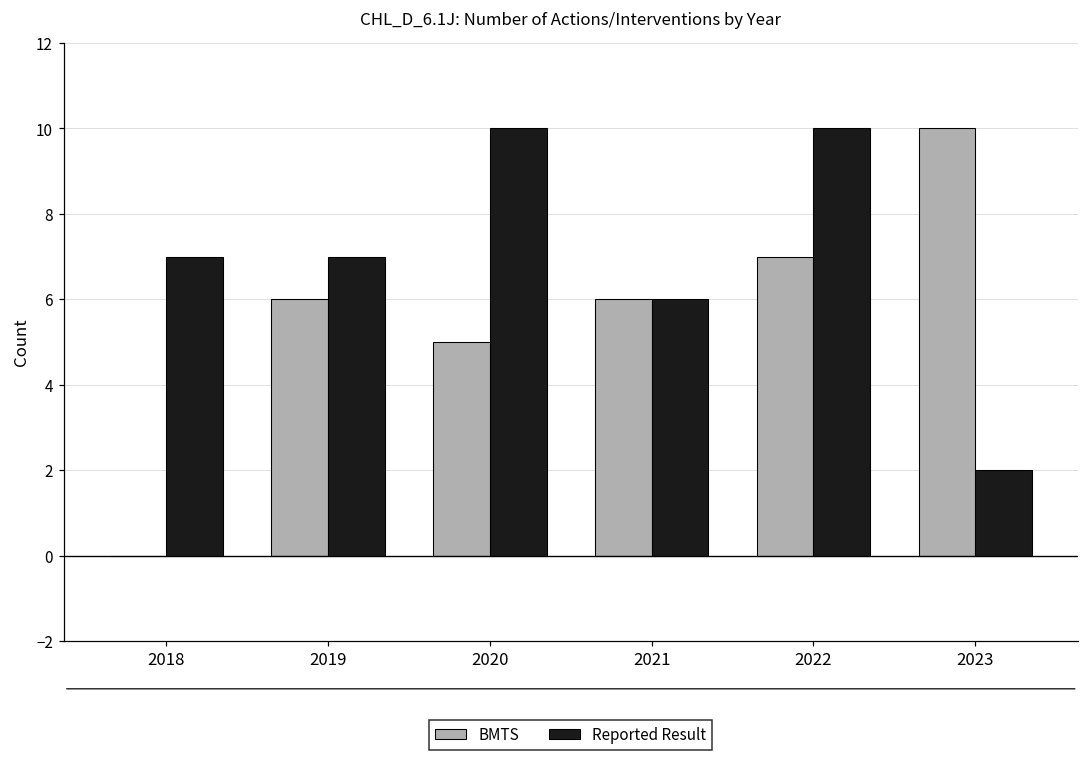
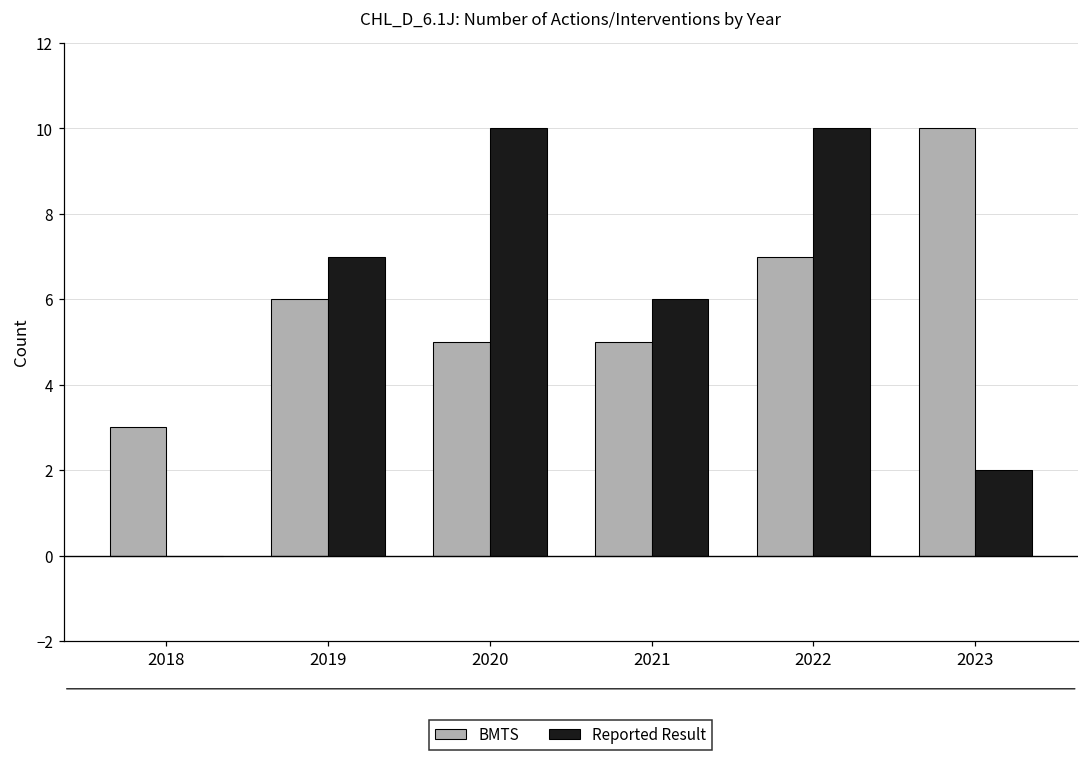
  {
    "BMTS": {
-     "2018": 0,
+     "2018": 3,
      "2019": 6,
      "2020": 5,
-     "2021": 6,
+     "2021": 5,
      "2022": 7,
      "2023": 10
    },
    "Reported Result": {
-     "2018": 7,
+     "2018": 0,
      "2019": 7,
      "2020": 10,
      "2021": 6,
      "2022": 10,
      "2023": 2
    }
  }
